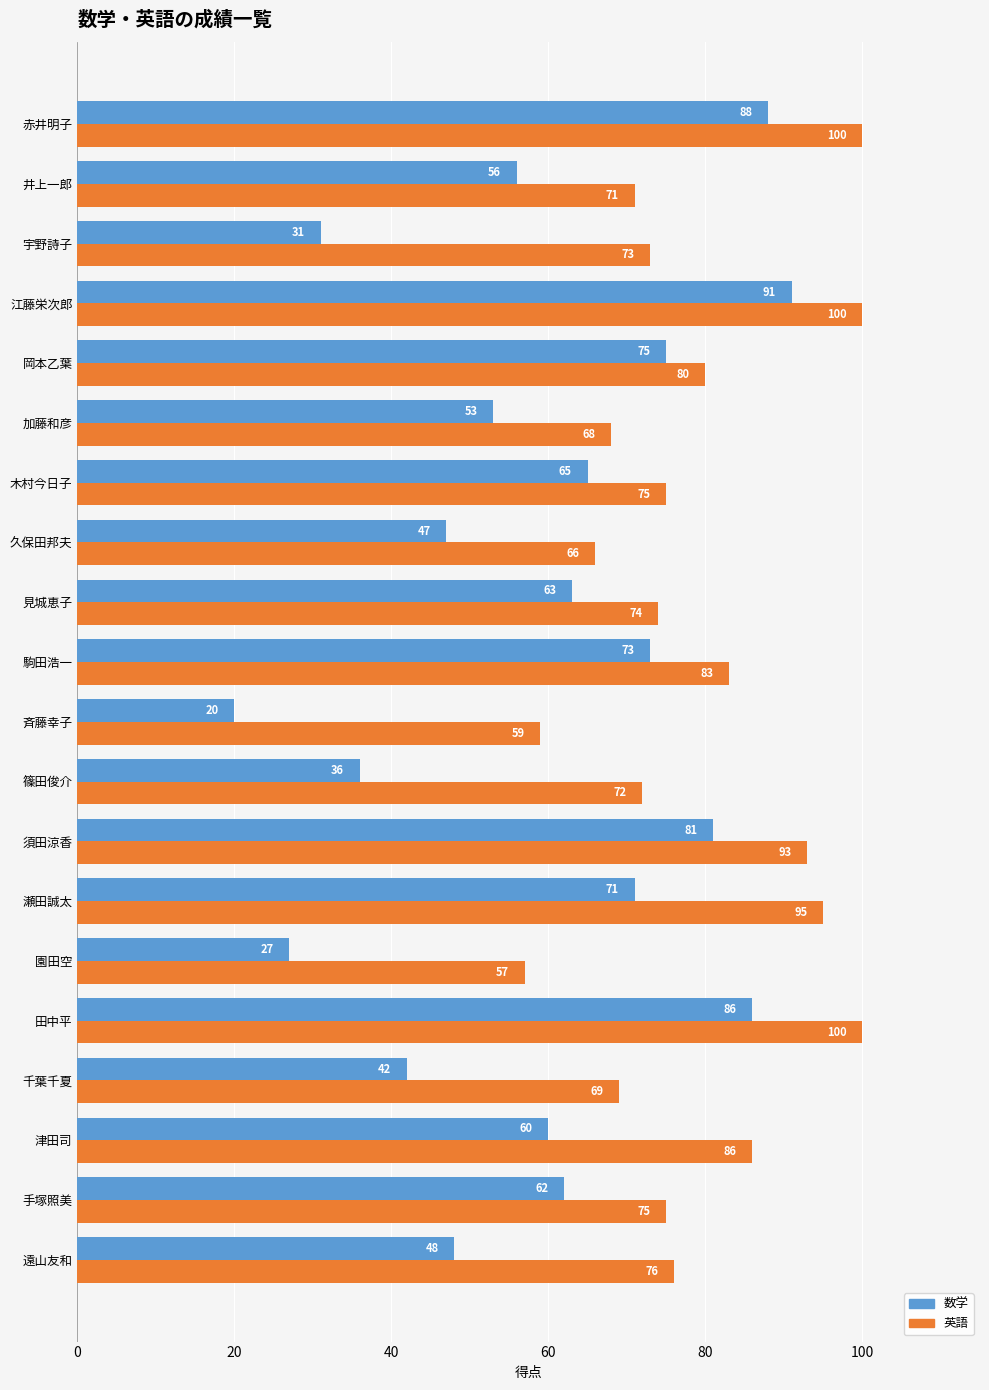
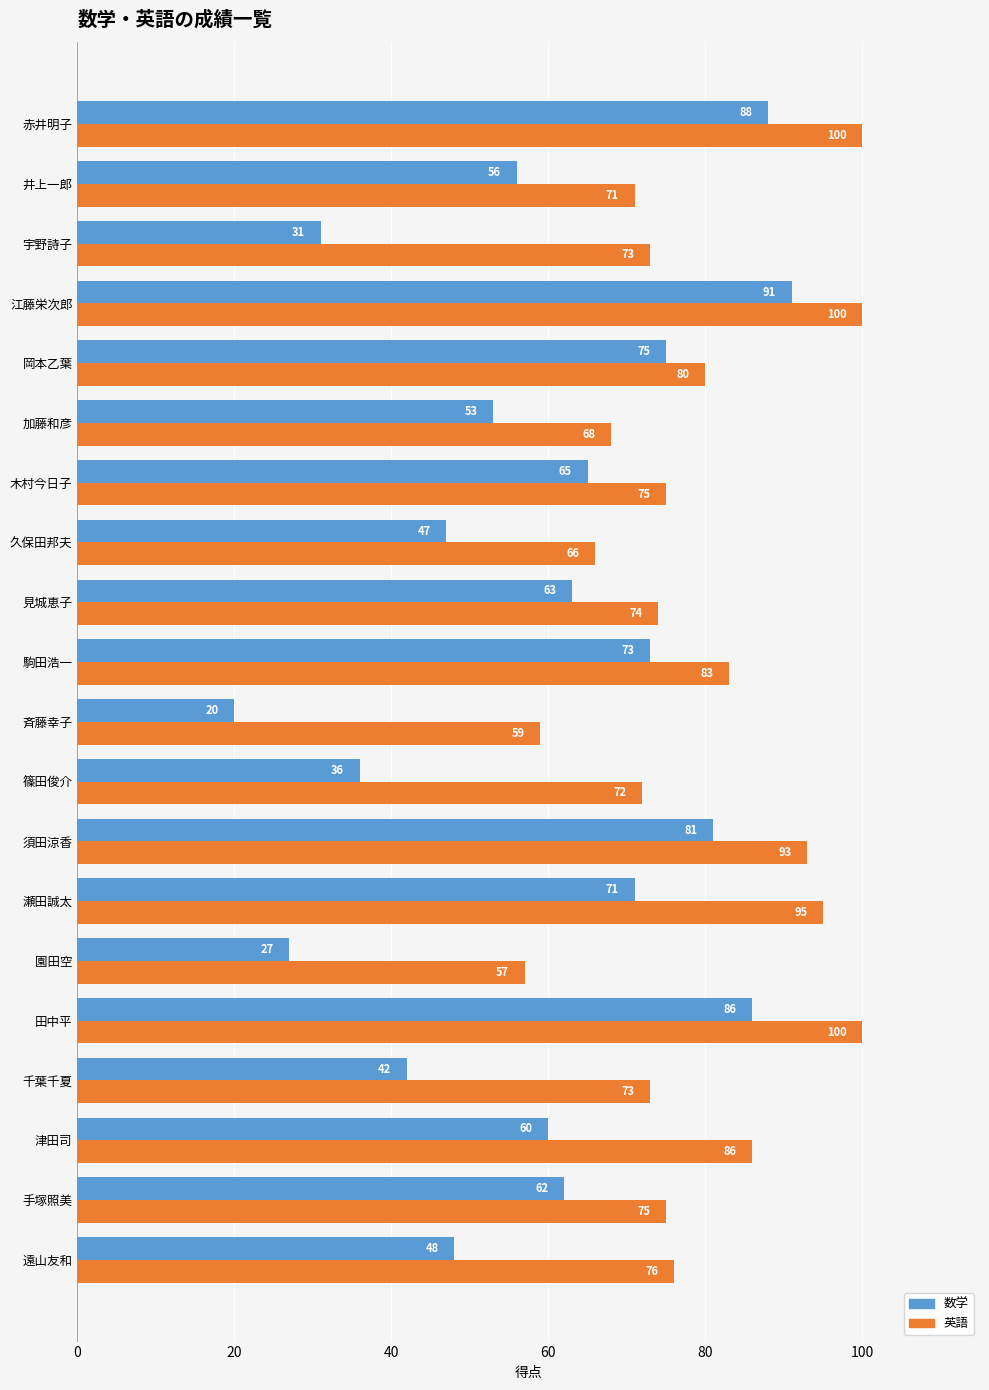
  {
    "数学": {
      "赤井明子": 88,
      "井上一郎": 56,
      "宇野詩子": 31,
      "江藤栄次郎": 91,
      "岡本乙葉": 75,
      "加藤和彦": 53,
      "木村今日子": 65,
      "久保田邦夫": 47,
      "見城恵子": 63,
      "駒田浩一": 73,
      "斉藤幸子": 20,
      "篠田俊介": 36,
      "須田涼香": 81,
      "瀬田誠太": 71,
      "園田空": 27,
      "田中平": 86,
      "千葉千夏": 42,
      "津田司": 60,
      "手塚照美": 62,
      "遠山友和": 48
    },
    "英語": {
      "赤井明子": 100,
      "井上一郎": 71,
      "宇野詩子": 73,
      "江藤栄次郎": 100,
      "岡本乙葉": 80,
      "加藤和彦": 68,
      "木村今日子": 75,
      "久保田邦夫": 66,
      "見城恵子": 74,
      "駒田浩一": 83,
      "斉藤幸子": 59,
      "篠田俊介": 72,
      "須田涼香": 93,
      "瀬田誠太": 95,
      "園田空": 57,
      "田中平": 100,
-     "千葉千夏": 69,
+     "千葉千夏": 73,
      "津田司": 86,
      "手塚照美": 75,
      "遠山友和": 76
    }
  }
